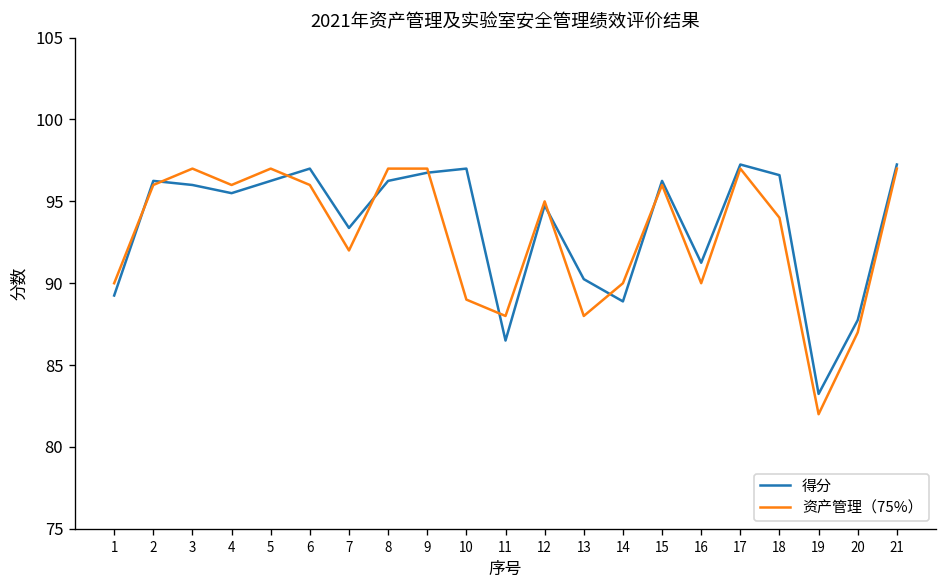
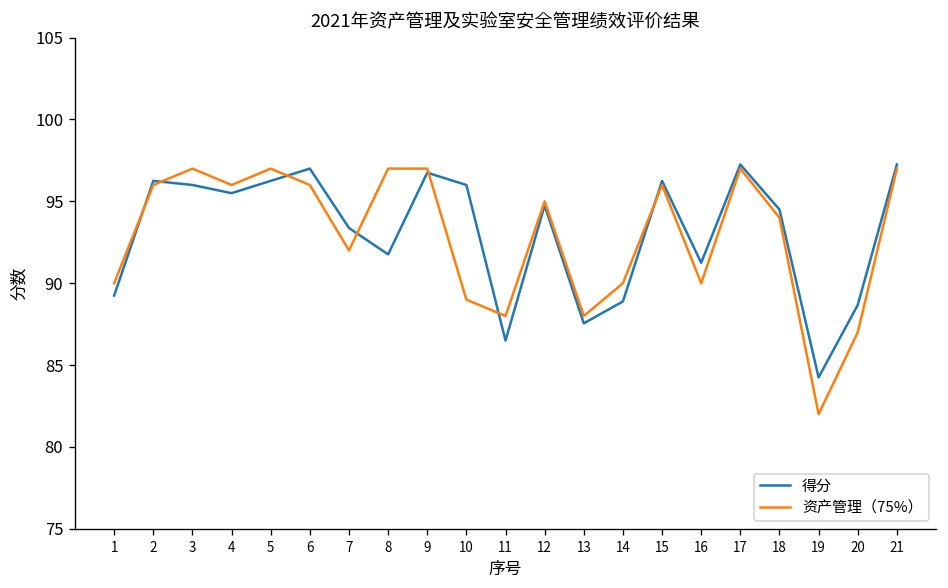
  {
    "得分": {
      "1": 89.3,
      "2": 96.3,
      "3": 96.0,
      "4": 95.5,
      "5": 96.3,
      "6": 97.0,
      "7": 93.4,
-     "8": 96.3,
+     "8": 91.8,
      "9": 96.8,
-     "10": 97,
+     "10": 96,
      "11": 86.5,
      "12": 94.8,
-     "13": 90.3,
+     "13": 87.6,
      "14": 88.9,
      "15": 96.3,
      "16": 91.3,
      "17": 97.3,
-     "18": 96.6,
-     "19": 83.2,
-     "20": 87.8,
+     "18": 94.5,
+     "19": 84.3,
+     "20": 88.7,
      "21": 97.3
    },
    "资产管理（75%）": {
      "1": 90.0,
      "2": 96.0,
      "3": 97.0,
      "4": 96.0,
      "5": 97.0,
      "6": 96.0,
      "7": 92.0,
      "8": 97.0,
      "9": 97.0,
      "10": 89.0,
      "11": 88.0,
      "12": 95.0,
      "13": 88.0,
      "14": 90.0,
      "15": 96.0,
      "16": 90.0,
      "17": 97.0,
      "18": 94.0,
      "19": 82.0,
      "20": 87.0,
      "21": 97.0
    }
  }
